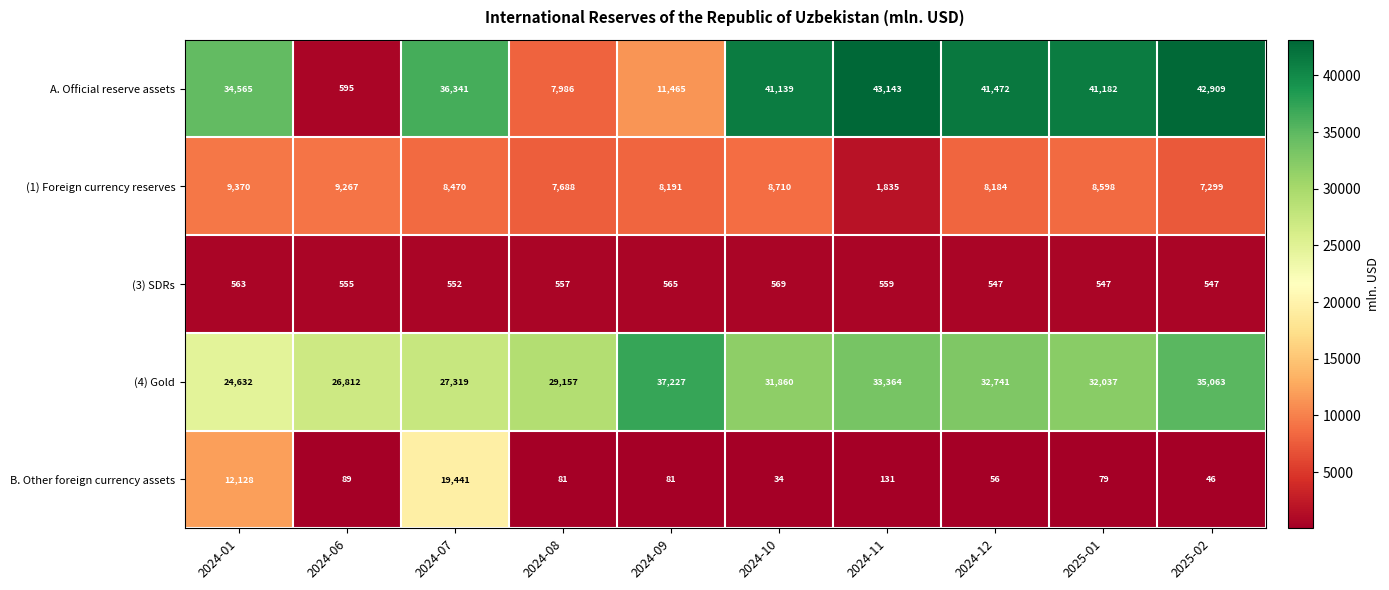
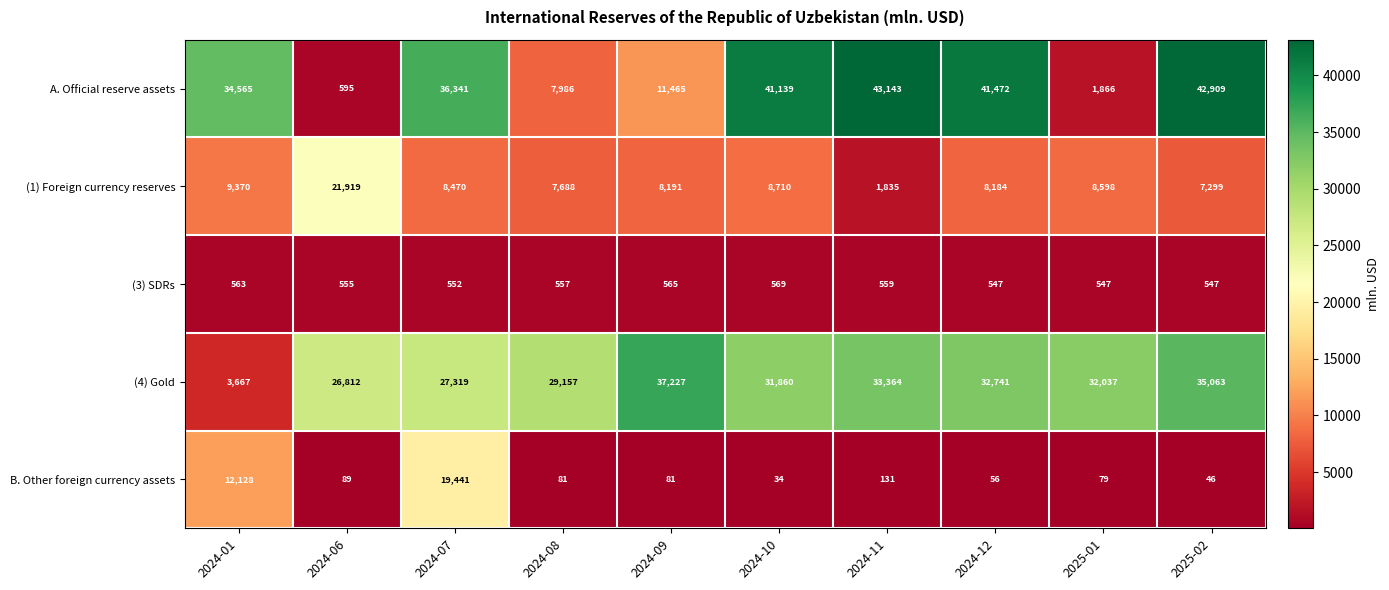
  {
    "A. Official reserve assets": {
      "2024-01": "34,565",
      "2024-06": "595",
      "2024-07": "36,341",
      "2024-08": "7,986",
      "2024-09": "11,465",
      "2024-10": "41,139",
      "2024-11": "43,143",
      "2024-12": "41,472",
-     "2025-01": "41,182",
+     "2025-01": "1,866",
      "2025-02": "42,909"
    },
    "(1) Foreign currency reserves": {
      "2024-01": "9,370",
-     "2024-06": "9,267",
+     "2024-06": "21,919",
      "2024-07": "8,470",
      "2024-08": "7,688",
      "2024-09": "8,191",
      "2024-10": "8,710",
      "2024-11": "1,835",
      "2024-12": "8,184",
      "2025-01": "8,598",
      "2025-02": "7,299"
    },
    "(3) SDRs": {
      "2024-01": "563",
      "2024-06": "555",
      "2024-07": "552",
      "2024-08": "557",
      "2024-09": "565",
      "2024-10": "569",
      "2024-11": "559",
      "2024-12": "547",
      "2025-01": "547",
      "2025-02": "547"
    },
    "(4) Gold": {
-     "2024-01": "24,632",
+     "2024-01": "3,667",
      "2024-06": "26,812",
      "2024-07": "27,319",
      "2024-08": "29,157",
      "2024-09": "37,227",
      "2024-10": "31,860",
      "2024-11": "33,364",
      "2024-12": "32,741",
      "2025-01": "32,037",
      "2025-02": "35,063"
    },
    "B. Other foreign currency assets": {
      "2024-01": "12,128",
      "2024-06": "89",
      "2024-07": "19,441",
      "2024-08": "81",
      "2024-09": "81",
      "2024-10": "34",
      "2024-11": "131",
      "2024-12": "56",
      "2025-01": "79",
      "2025-02": "46"
    }
  }
